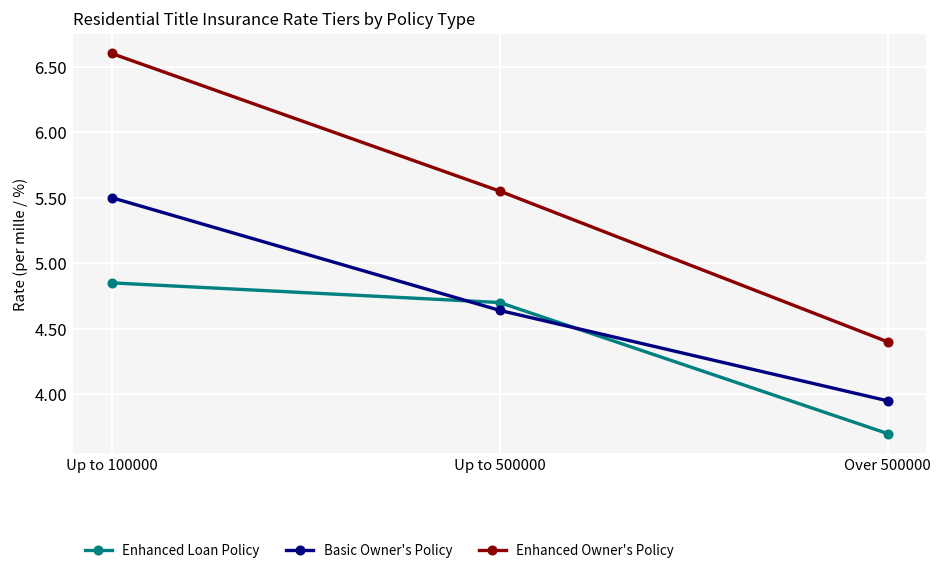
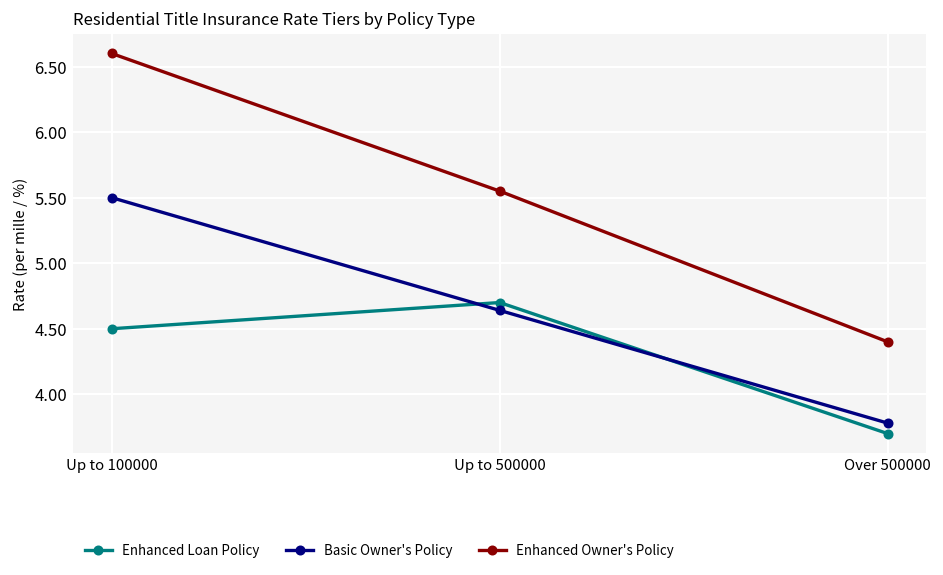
  {
    "Enhanced Loan Policy": {
-     "Up to 100000": 4.85,
+     "Up to 100000": 4.50,
      "Up to 500000": 4.70,
      "Over 500000": 3.70
    },
    "Basic Owner's Policy": {
      "Up to 100000": 5.50,
      "Up to 500000": 4.64,
-     "Over 500000": 3.95
+     "Over 500000": 3.78
    },
    "Enhanced Owner's Policy": {
      "Up to 100000": 6.60,
      "Up to 500000": 5.55,
      "Over 500000": 4.40
    }
  }
